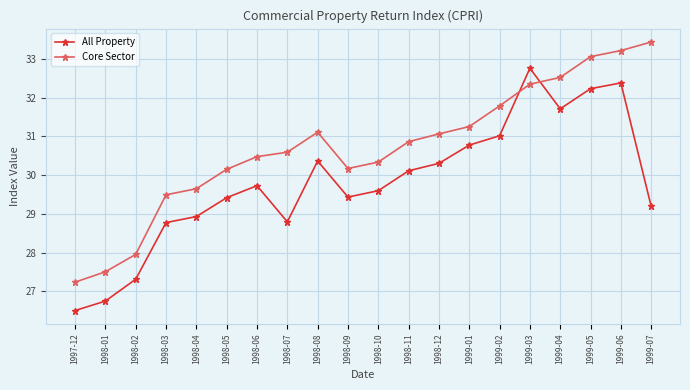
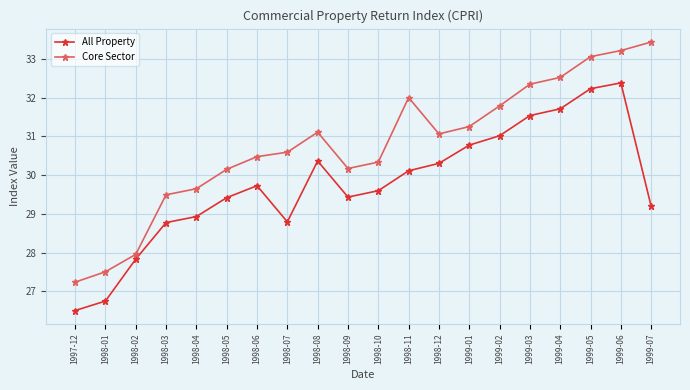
  {
    "All Property": {
      "1997-12": 26.5,
      "1998-01": 26.7,
-     "1998-02": 27.3,
+     "1998-02": 27.8,
      "1998-03": 28.8,
      "1998-04": 28.9,
      "1998-05": 29.4,
      "1998-06": 29.7,
      "1998-07": 28.8,
      "1998-08": 30.4,
      "1998-09": 29.4,
      "1998-10": 29.6,
      "1998-11": 30.1,
      "1998-12": 30.3,
      "1999-01": 30.8,
      "1999-02": 31.0,
-     "1999-03": 32.8,
+     "1999-03": 31.5,
      "1999-04": 31.7,
      "1999-05": 32.2,
      "1999-06": 32.4,
      "1999-07": 29.2
    },
    "Core Sector": {
      "1997-12": 27.2,
      "1998-01": 27.5,
      "1998-02": 28.0,
      "1998-03": 29.5,
      "1998-04": 29.7,
      "1998-05": 30.2,
      "1998-06": 30.5,
      "1998-07": 30.6,
      "1998-08": 31.1,
      "1998-09": 30.2,
      "1998-10": 30.3,
-     "1998-11": 30.9,
+     "1998-11": 32.0,
      "1998-12": 31.1,
      "1999-01": 31.3,
      "1999-02": 31.8,
      "1999-03": 32.4,
      "1999-04": 32.5,
      "1999-05": 33.1,
      "1999-06": 33.2,
      "1999-07": 33.4
    }
  }
